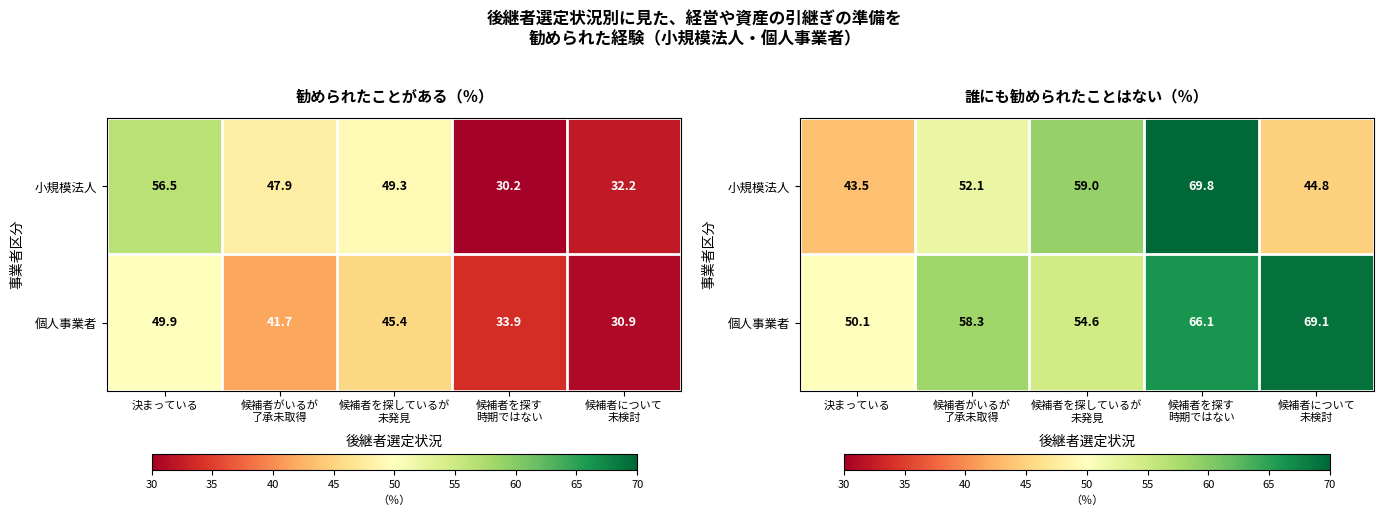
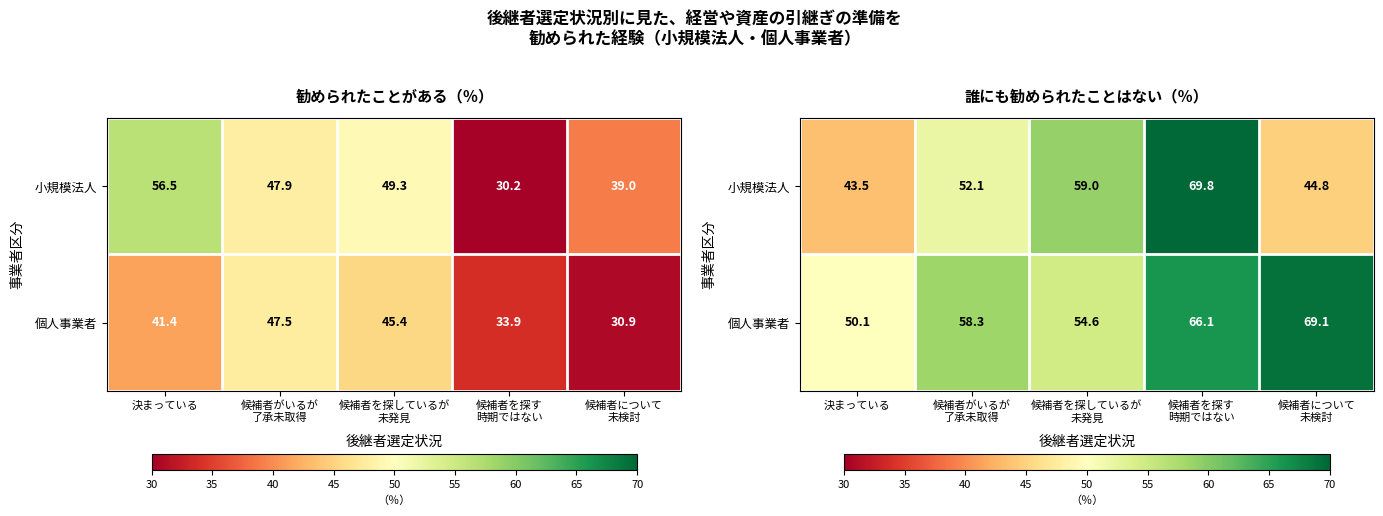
  {
    "勧められたことがある（％）": {
      "小規模法人": {
        "決まっている": 56.5,
        "候補者がいるが 了承未取得": 47.9,
        "候補者を探しているが 未発見": 49.3,
        "候補者を探す 時期ではない": 30.2,
-       "候補者について 未検討": 32.2
+       "候補者について 未検討": 39.0
      },
      "個人事業者": {
-       "決まっている": 49.9,
-       "候補者がいるが 了承未取得": 41.7,
+       "決まっている": 41.4,
+       "候補者がいるが 了承未取得": 47.5,
        "候補者を探しているが 未発見": 45.4,
        "候補者を探す 時期ではない": 33.9,
        "候補者について 未検討": 30.9
      }
    },
    "誰にも勧められたことはない（％）": {
      "小規模法人": {
        "決まっている": 43.5,
        "候補者がいるが 了承未取得": 52.1,
        "候補者を探しているが 未発見": 59.0,
        "候補者を探す 時期ではない": 69.8,
        "候補者について 未検討": 44.8
      },
      "個人事業者": {
        "決まっている": 50.1,
        "候補者がいるが 了承未取得": 58.3,
        "候補者を探しているが 未発見": 54.6,
        "候補者を探す 時期ではない": 66.1,
        "候補者について 未検討": 69.1
      }
    }
  }
